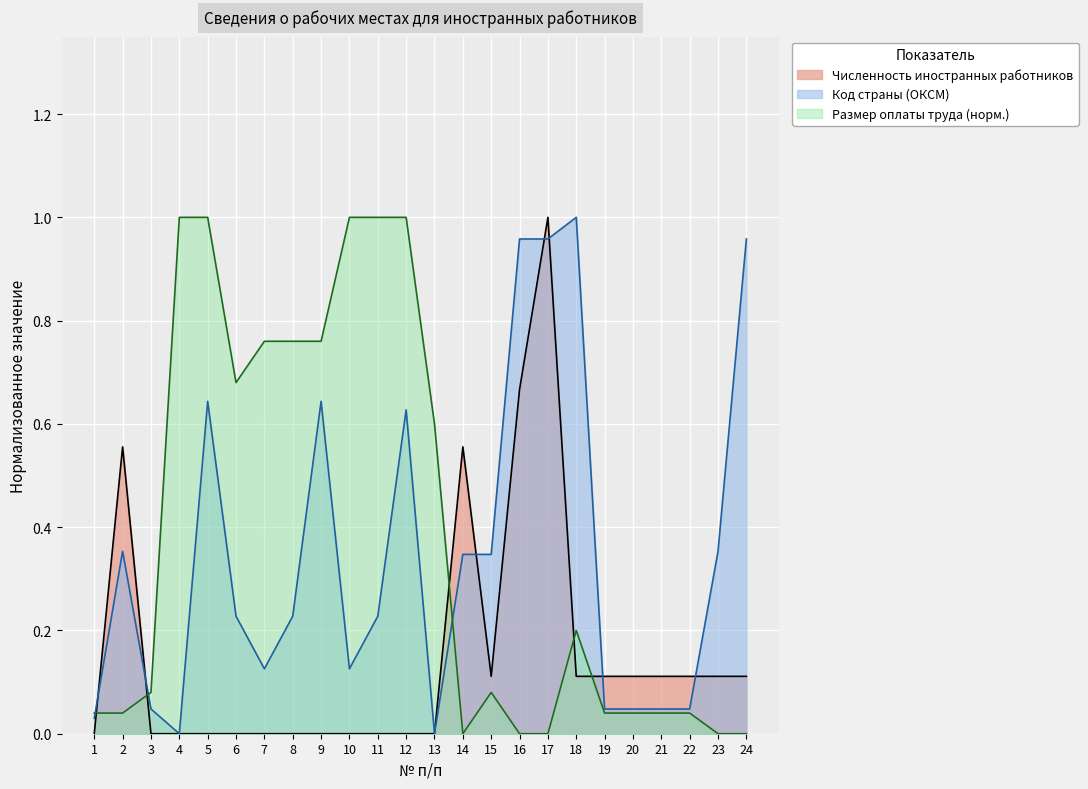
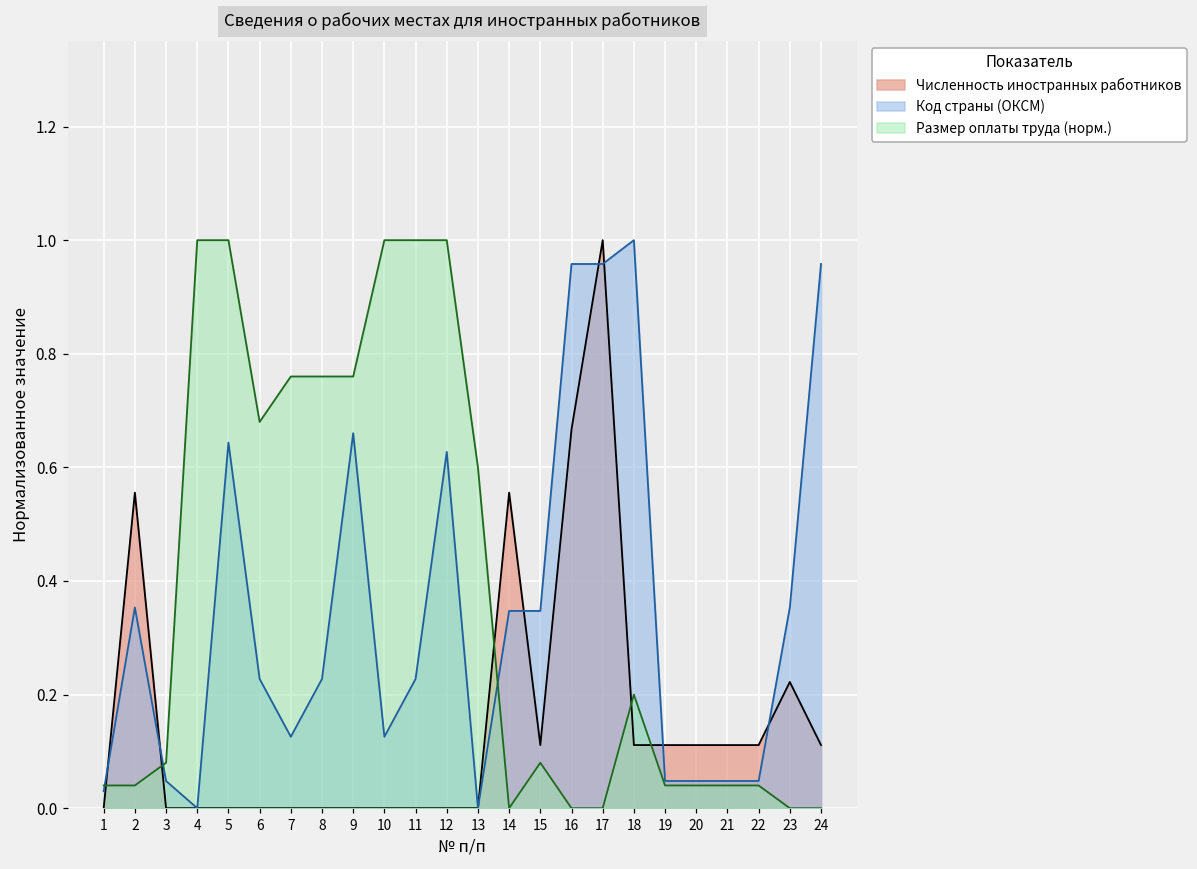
  {
    "Численность иностранных работников": {
      "1": 0.00,
      "2": 0.56,
      "3": 0.00,
      "5": 0.00,
      "6": 0.00,
      "7": 0.00,
      "8": 0.00,
      "9": 0.00,
      "10": 0.00,
      "11": 0.00,
      "12": 0.00,
      "14": 0.56,
      "15": 0.11,
      "16": 0.67,
      "17": 1.00,
      "18": 0.11,
      "19": 0.11,
      "20": 0.11,
      "21": 0.11,
      "22": 0.11,
-     "23": 0.11,
+     "23": 0.22,
      "24": 0.11
    },
    "Код страны (ОКСМ)": {
      "1": 0.03,
      "2": 0.35,
      "3": 0.05,
      "5": 0.64,
      "6": 0.23,
      "7": 0.13,
      "8": 0.23,
-     "9": 0.64,
+     "9": 0.66,
      "10": 0.13,
      "11": 0.23,
      "12": 0.63,
      "14": 0.35,
      "15": 0.35,
      "16": 0.96,
      "17": 0.96,
      "18": 1.00,
      "19": 0.05,
      "20": 0.05,
      "21": 0.05,
      "22": 0.05,
      "23": 0.35,
      "24": 0.96
    },
    "Размер оплаты труда (норм.)": {
      "1": 0.04,
      "2": 0.04,
      "3": 0.08,
      "4": 1.00,
      "5": 1.00,
      "6": 0.68,
      "7": 0.76,
      "8": 0.76,
      "9": 0.76,
      "10": 1.00,
      "11": 1.00,
      "12": 1.00,
      "13": 0.60,
      "14": 0.00,
      "15": 0.08,
      "16": 0.00,
      "17": 0.00,
      "18": 0.20,
      "19": 0.04,
      "20": 0.04,
      "21": 0.04,
      "22": 0.04,
      "23": 0.00,
      "24": 0.00
    }
  }
